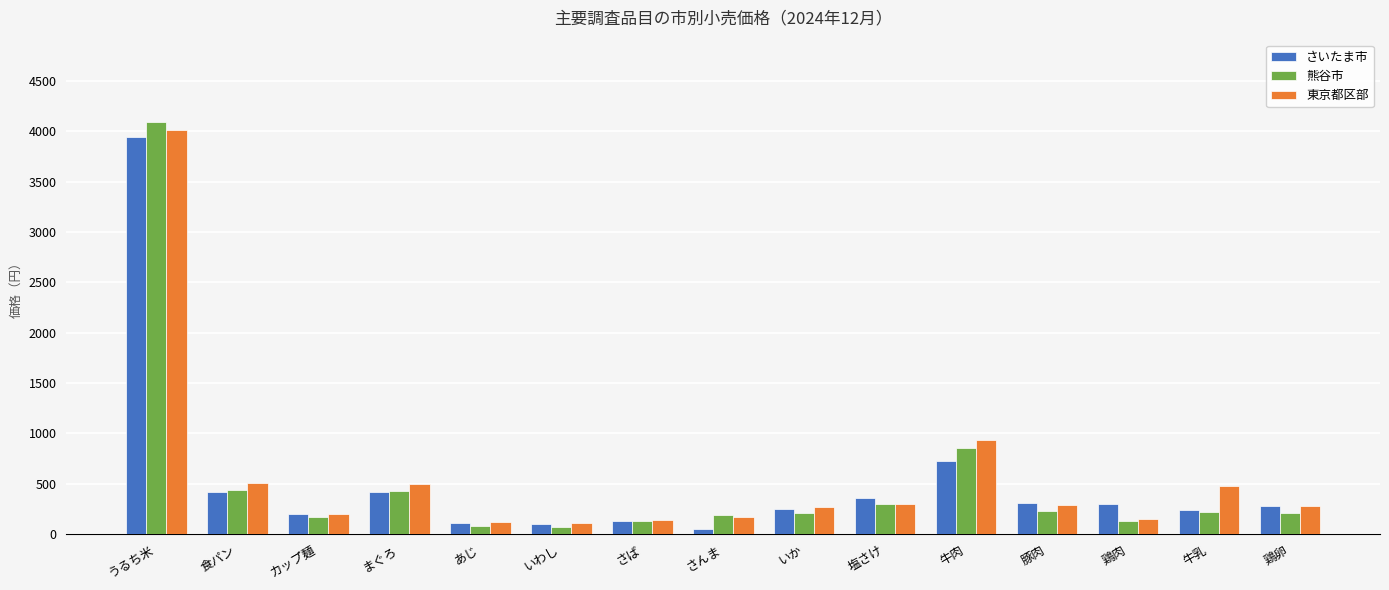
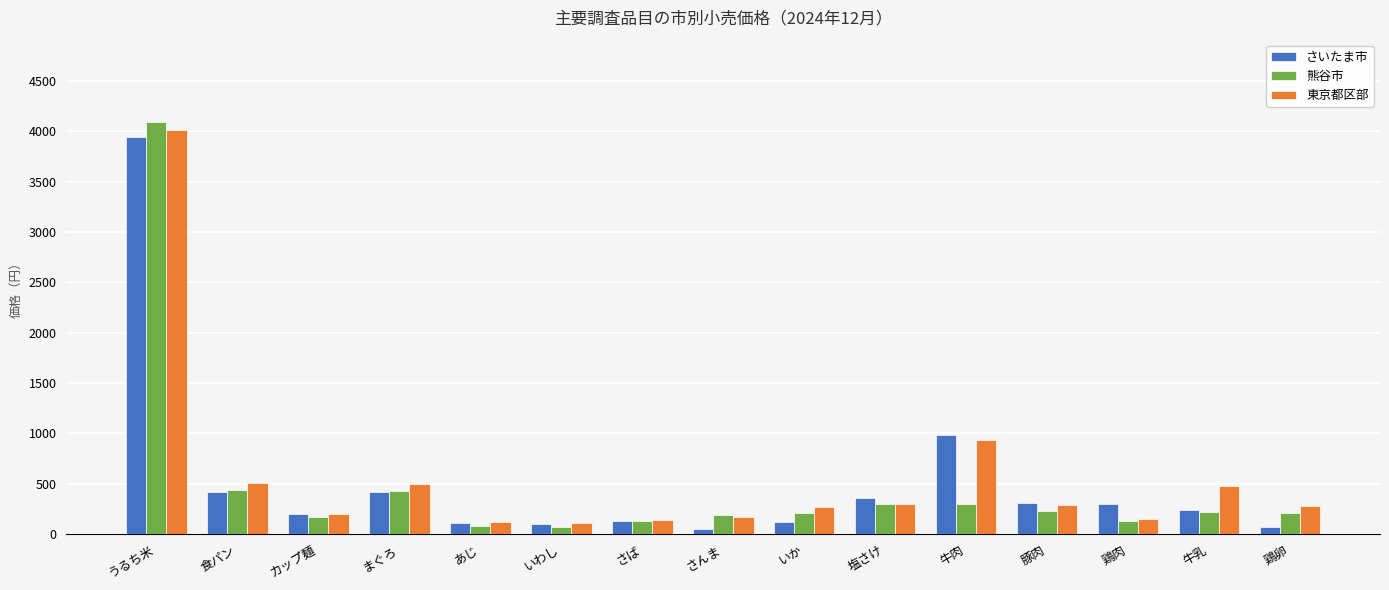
  {
    "さいたま市": {
      "うるち米": 3950,
      "食パン": 410,
      "カップ麺": 200,
      "まぐろ": 420,
      "あじ": 110,
      "いわし": 100,
      "さば": 130,
      "さんま": 50,
-     "いか": 250,
+     "いか": 120,
      "塩さけ": 360,
-     "牛肉": 720,
+     "牛肉": 990,
      "豚肉": 310,
      "鶏肉": 300,
      "牛乳": 240,
-     "鶏卵": 280
+     "鶏卵": 70
    },
    "熊谷市": {
      "うるち米": 4090,
      "食パン": 440,
      "カップ麺": 170,
      "まぐろ": 430,
      "あじ": 80,
      "いわし": 70,
      "さば": 130,
      "さんま": 190,
      "いか": 210,
      "塩さけ": 300,
-     "牛肉": 850,
+     "牛肉": 300,
      "豚肉": 230,
      "鶏肉": 130,
      "牛乳": 220,
      "鶏卵": 200
    },
    "東京都区部": {
      "うるち米": 4020,
      "食パン": 510,
      "カップ麺": 200,
      "まぐろ": 500,
      "あじ": 120,
      "いわし": 110,
      "さば": 140,
      "さんま": 170,
      "いか": 270,
      "塩さけ": 290,
      "牛肉": 940,
      "豚肉": 280,
      "鶏肉": 150,
      "牛乳": 480,
      "鶏卵": 280
    }
  }
